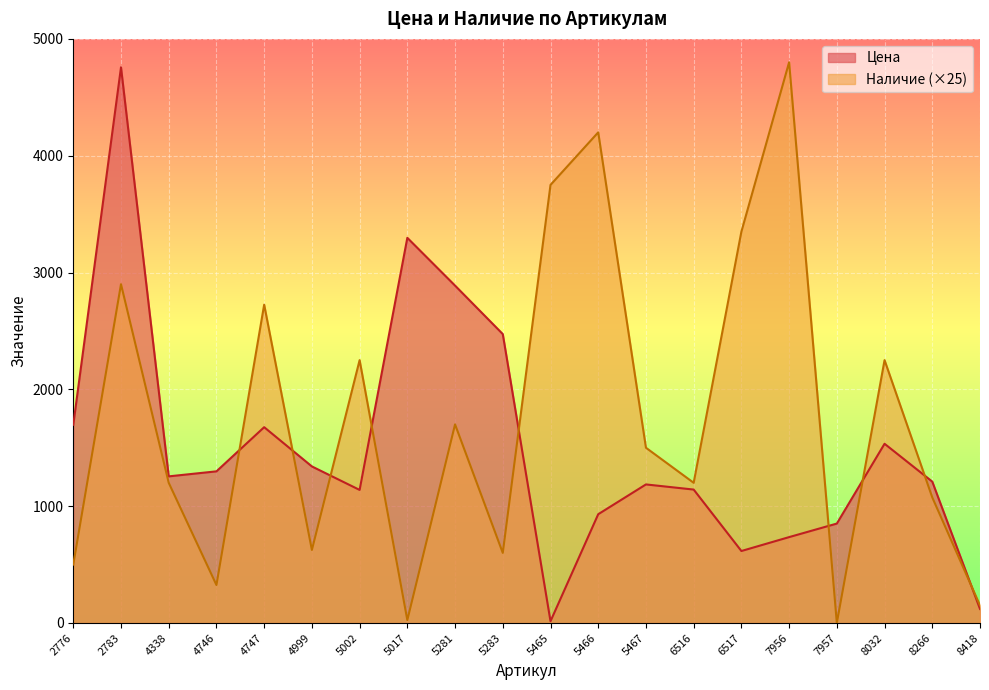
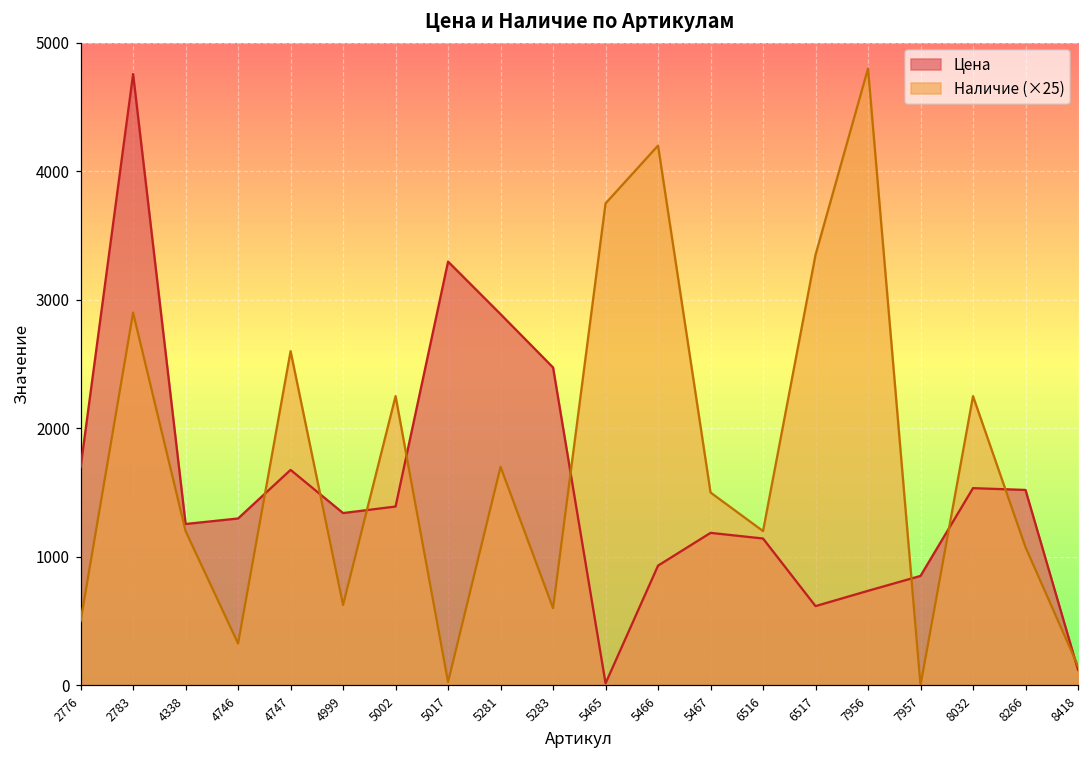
  {
    "Цена": {
      "2776": 1700,
      "2783": 4760,
      "4338": 1260,
      "4746": 1300,
      "4747": 1680,
      "4999": 1340,
-     "5002": 1140,
+     "5002": 1390,
      "5017": 3300,
      "5281": 2890,
      "5283": 2470,
      "5465": 20,
      "5466": 930,
      "5467": 1190,
      "6516": 1140,
      "6517": 620,
      "7956": 740,
      "7957": 850,
      "8032": 1530,
-     "8266": 1210,
+     "8266": 1520,
      "8418": 120
    },
    "Наличие (×25)": {
      "2776": 500,
      "2783": 2900,
      "4338": 1200,
      "4746": 330,
-     "4747": 2730,
+     "4747": 2600,
      "4999": 630,
      "5002": 2250,
      "5017": 30,
      "5281": 1700,
      "5283": 600,
      "5465": 3750,
      "5466": 4200,
      "5467": 1500,
      "6516": 1200,
      "6517": 3350,
      "7956": 4800,
      "7957": 0,
      "8032": 2250,
      "8266": 1080,
      "8418": 150
    }
  }
